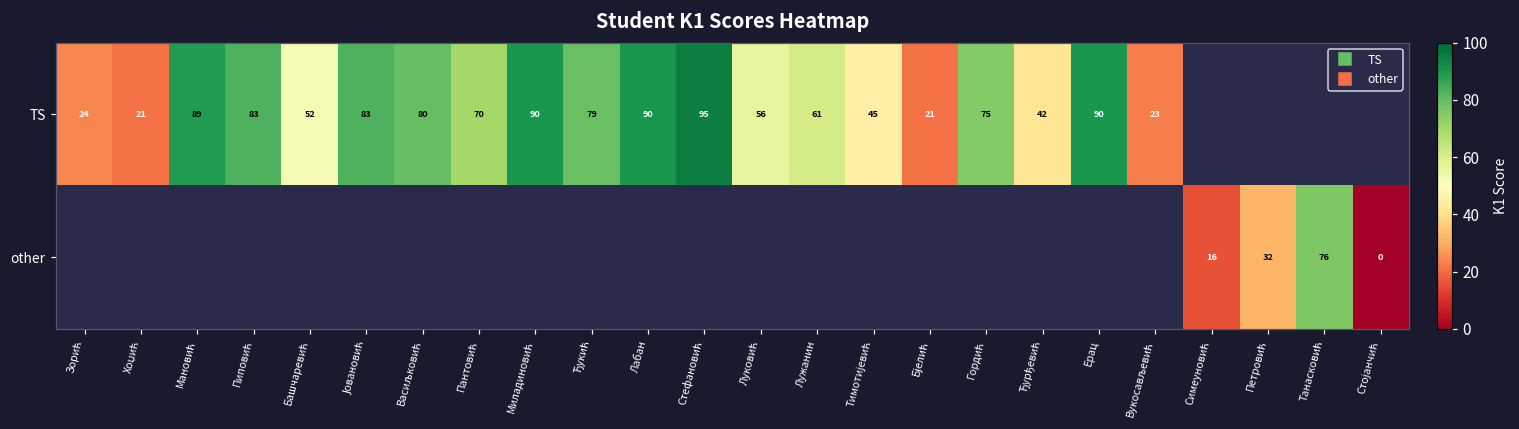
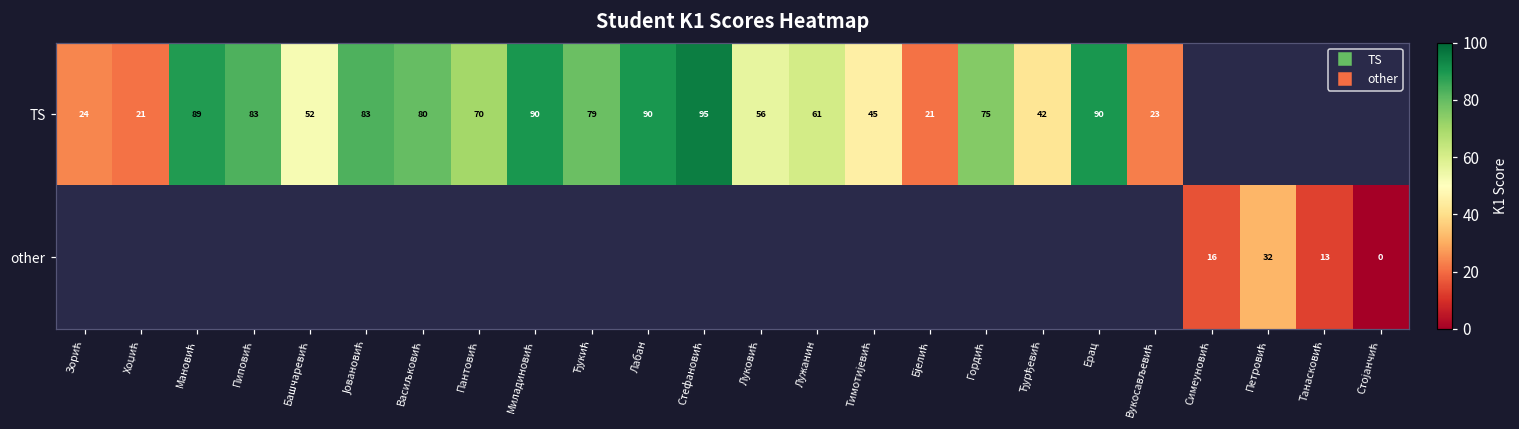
  {
    "TS": {
      "Зорић": 24,
      "Хоџић": 21,
      "Мановић": 89,
      "Пиповић": 83,
      "Башчаревић": 52,
      "Јовановић": 83,
      "Васиљковић": 80,
      "Пантовић": 70,
      "Миладиновић": 90,
      "Ђукић": 79,
      "Лабан": 90,
      "Стефановић": 95,
      "Луковић": 56,
      "Лужанин": 61,
      "Тимотијевић": 45,
      "Бјелић": 21,
      "Гордић": 75,
      "Ђурђевић": 42,
      "Ерац": 90,
      "Вукосављевић": 23
    },
    "other": {
      "Симеуновић": 16,
      "Петровић": 32,
-     "Танасковић": 76,
+     "Танасковић": 13,
      "Стојанчић": 0
    }
  }
